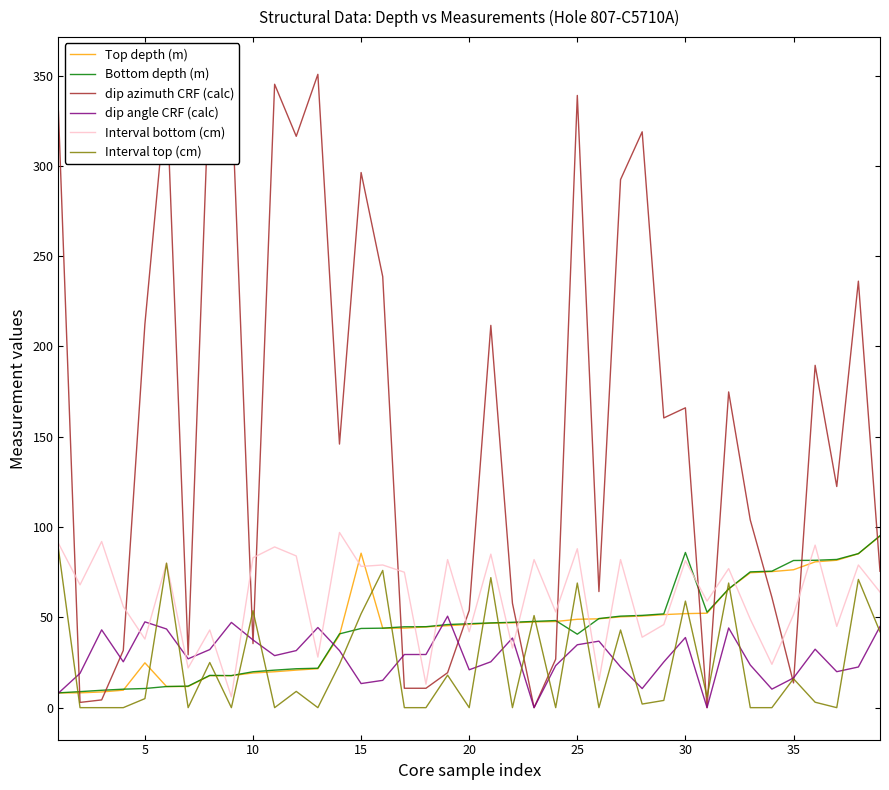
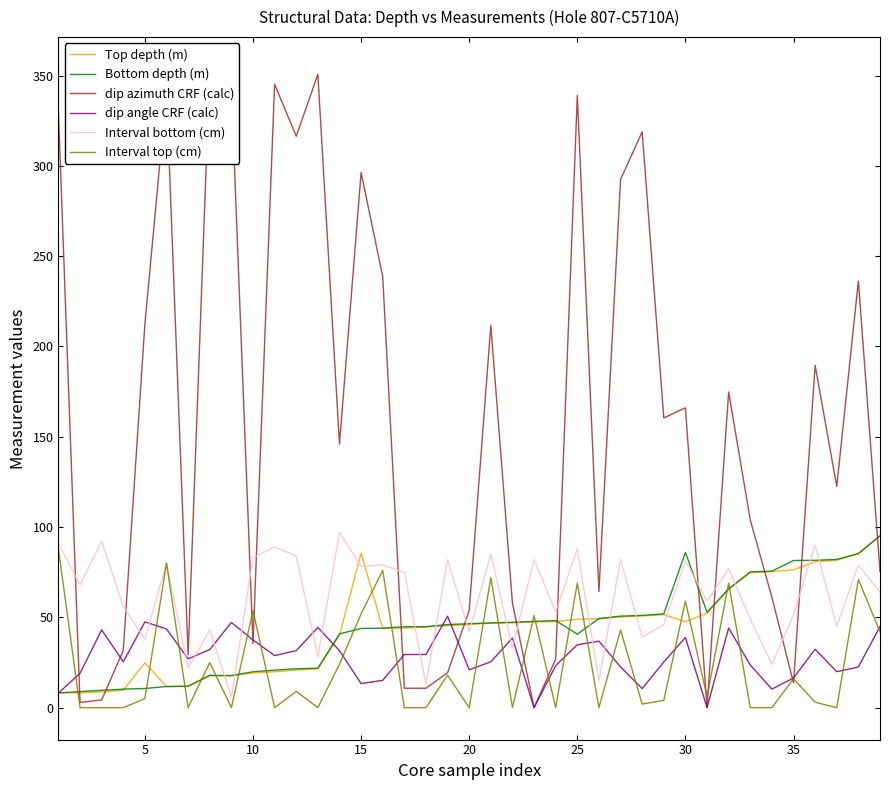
  {
    "Top depth (m)": {
      "5": 25,
      "15": 86,
      "25": 49,
-     "30": 52,
+     "30": 48,
      "35": 76
    },
    "Bottom depth (m)": {
      "5": 11,
      "15": 44,
      "25": 41,
      "30": 86,
      "35": 81
    },
    "dip azimuth CRF (calc)": {
      "5": 212,
      "10": 35,
      "15": 296,
      "20": 54,
      "25": 339,
      "30": 166,
      "35": 14
    },
    "dip angle CRF (calc)": {
      "5": 47,
      "10": 37,
      "15": 13,
      "20": 21,
      "25": 35,
      "30": 39
    },
    "Interval bottom (cm)": {
      "5": 38,
      "10": 83,
      "15": 78,
      "20": 42,
      "25": 88,
      "30": 81,
      "35": 52
    },
    "Interval top (cm)": {
      "5": 5,
      "10": 54,
      "15": 52,
      "20": 0,
      "25": 69,
      "30": 59
    }
  }
